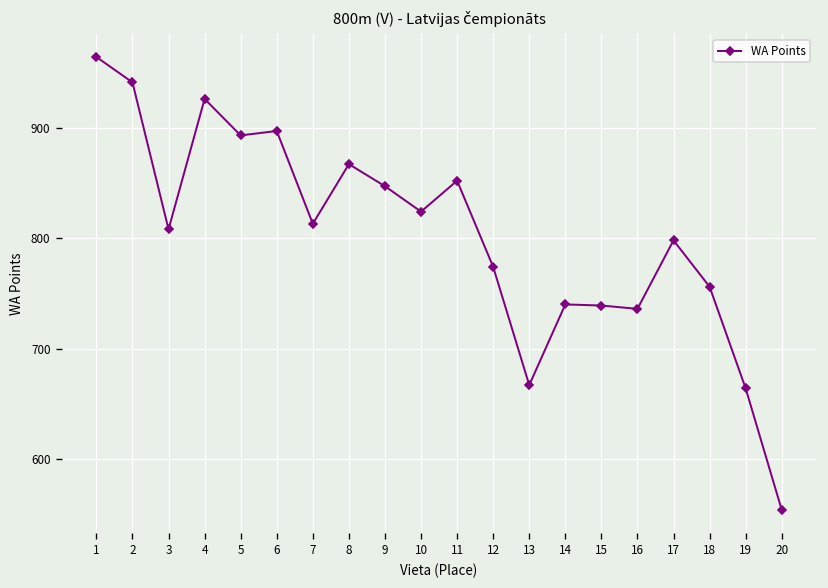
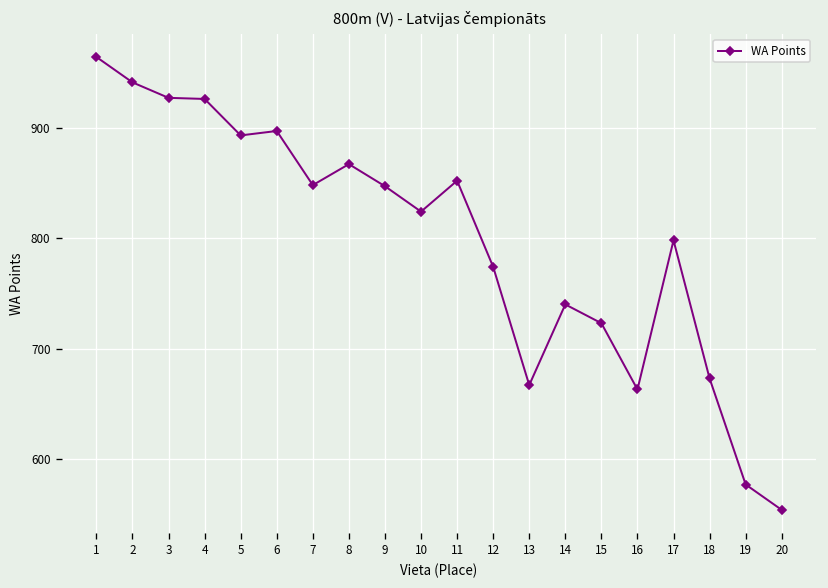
  {
    "1": 960,
    "2": 940,
-   "3": 810,
+   "3": 930,
    "4": 930,
    "5": 890,
    "6": 900,
-   "7": 810,
+   "7": 850,
    "8": 870,
    "9": 850,
    "10": 820,
    "11": 850,
    "12": 770,
    "13": 670,
    "14": 740,
-   "15": 740,
-   "16": 740,
+   "15": 720,
+   "16": 660,
    "17": 800,
-   "18": 760,
-   "19": 660,
+   "18": 670,
+   "19": 580,
    "20": 550
  }
